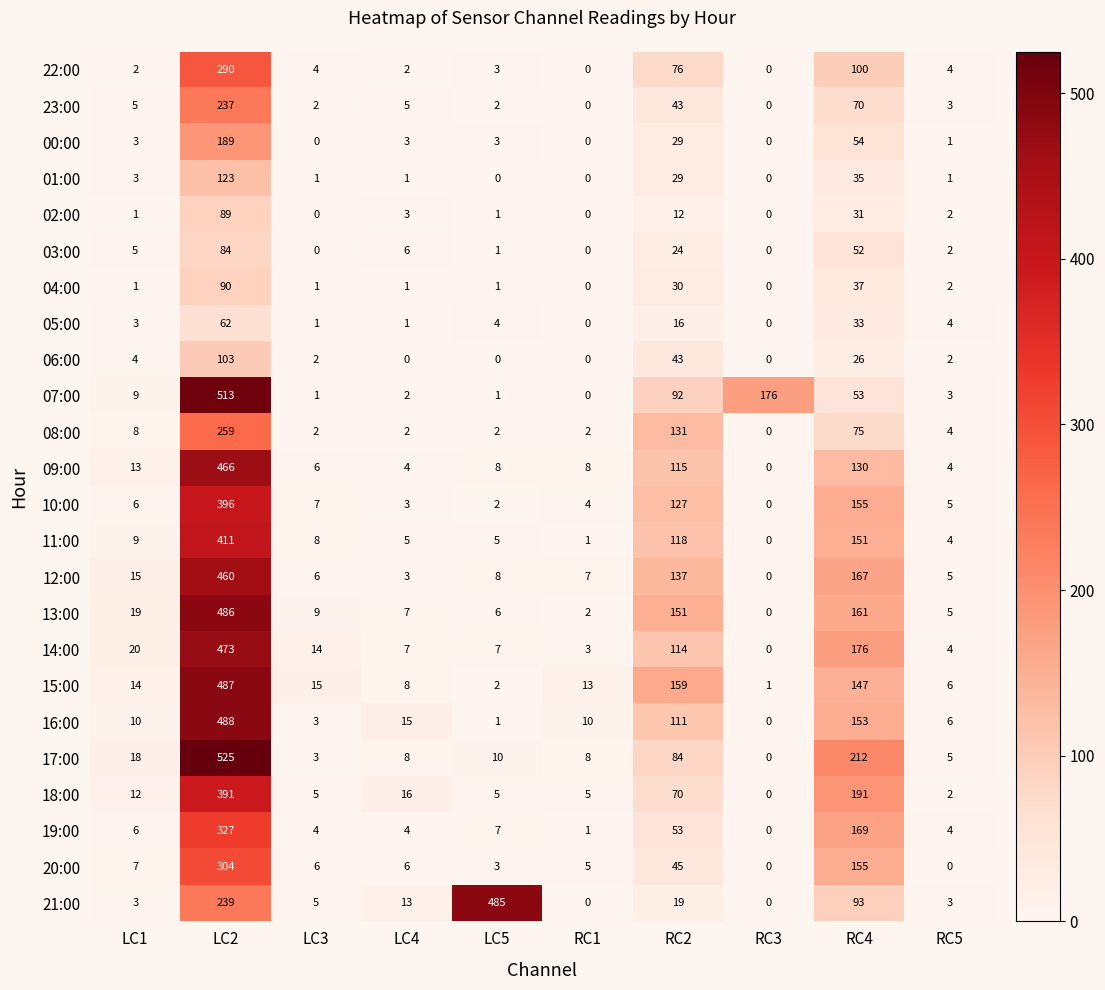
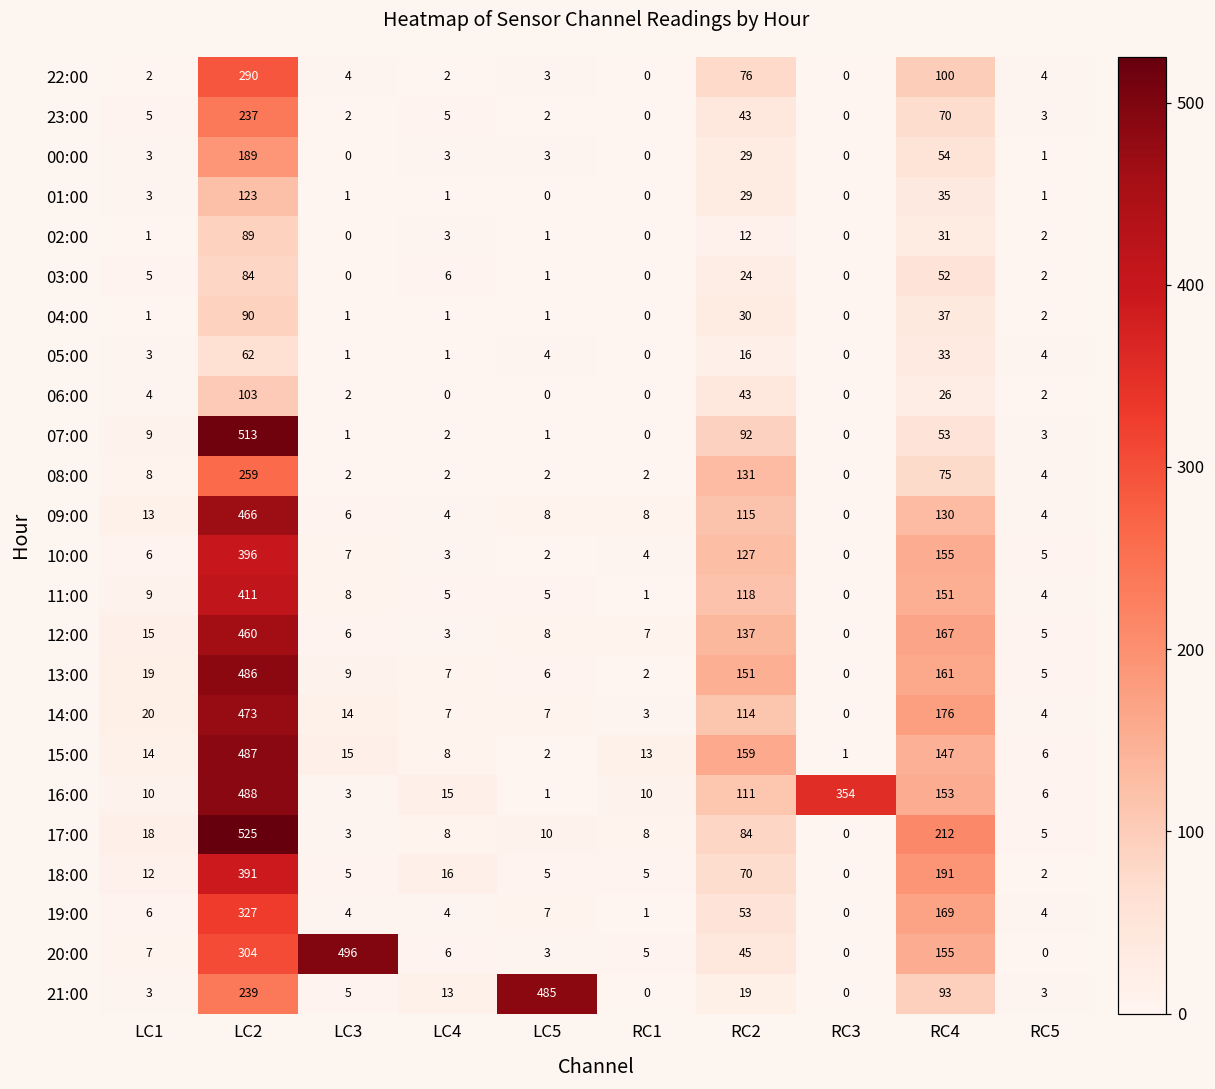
  {
    "07:00": {
      "LC1": 9,
      "LC2": 513,
      "LC3": 1,
      "LC4": 2,
      "LC5": 1,
      "RC1": 0,
      "RC2": 92,
-     "RC3": 176,
+     "RC3": 0,
      "RC4": 53,
      "RC5": 3
    },
    "16:00": {
      "LC1": 10,
      "LC2": 488,
      "LC3": 3,
      "LC4": 15,
      "LC5": 1,
      "RC1": 10,
      "RC2": 111,
-     "RC3": 0,
+     "RC3": 354,
      "RC4": 153,
      "RC5": 6
    },
    "20:00": {
      "LC1": 7,
      "LC2": 304,
-     "LC3": 6,
+     "LC3": 496,
      "LC4": 6,
      "LC5": 3,
      "RC1": 5,
      "RC2": 45,
      "RC3": 0,
      "RC4": 155,
      "RC5": 0
    }
  }
